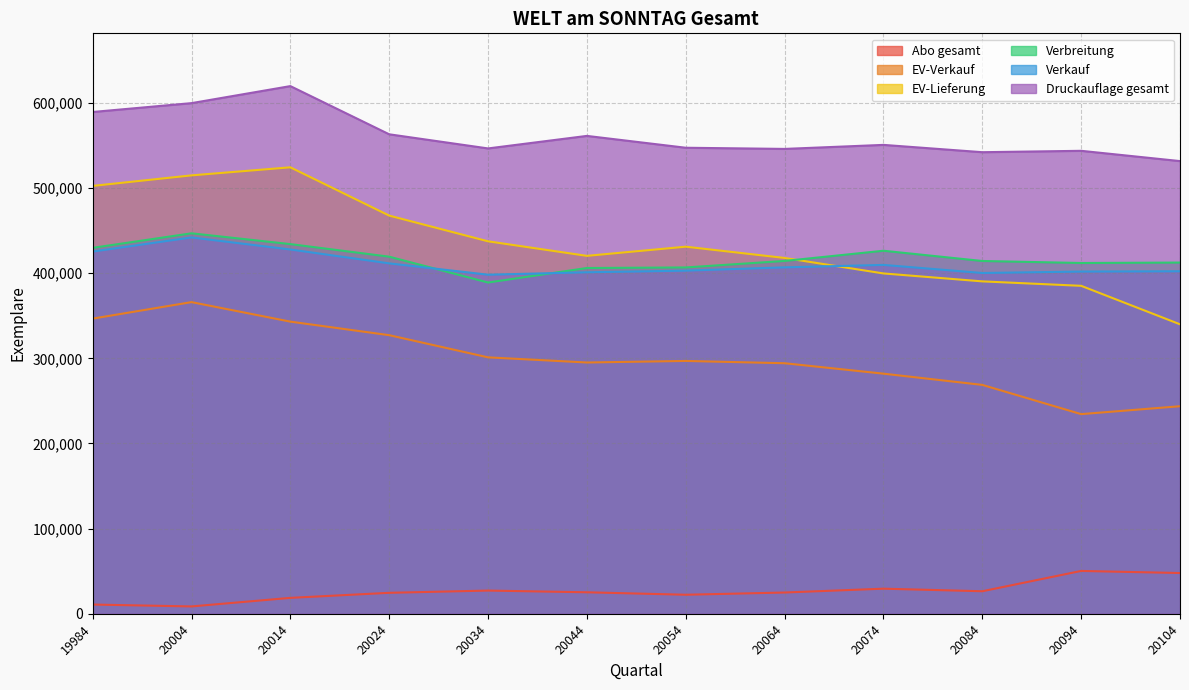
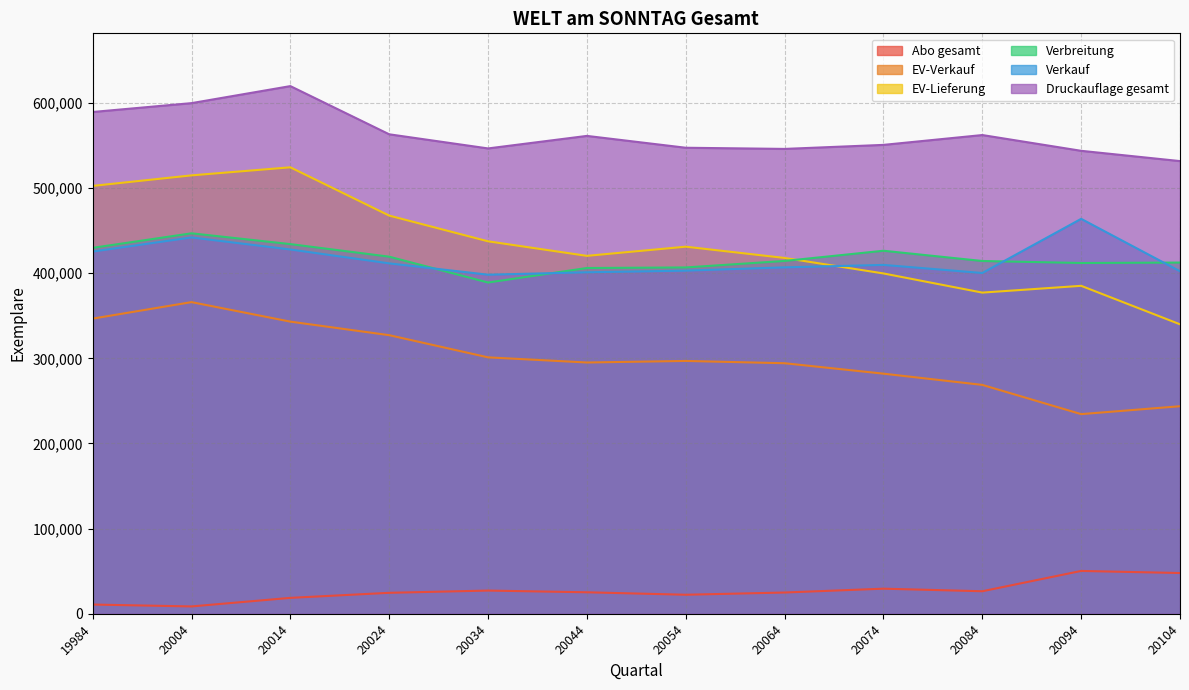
  {
    "EV-Lieferung": {
      "19984": "500,000",
      "20004": "510,000",
      "20014": "520,000",
      "20024": "470,000",
      "20034": "440,000",
      "20044": "420,000",
      "20054": "430,000",
      "20064": "420,000",
      "20074": "400,000",
-     "20084": "390,000",
+     "20084": "380,000",
      "20094": "390,000",
      "20104": "340,000"
    },
    "Verbreitung": {
      "19984": "430,000",
      "20004": "450,000",
      "20014": "430,000",
      "20024": "420,000",
      "20034": "390,000",
      "20044": "410,000",
      "20054": "410,000",
      "20064": "410,000",
      "20074": "430,000",
      "20084": "410,000",
      "20094": "410,000",
      "20104": "410,000"
    },
    "Verkauf": {
      "19984": "430,000",
      "20004": "440,000",
      "20014": "430,000",
      "20024": "410,000",
      "20034": "400,000",
      "20044": "400,000",
      "20054": "400,000",
      "20064": "410,000",
      "20074": "410,000",
      "20084": "400,000",
-     "20094": "400,000",
+     "20094": "460,000",
      "20104": "400,000"
    },
    "Druckauflage gesamt": {
      "19984": "590,000",
      "20004": "600,000",
      "20014": "620,000",
      "20024": "560,000",
      "20034": "550,000",
      "20044": "560,000",
      "20054": "550,000",
      "20064": "550,000",
      "20074": "550,000",
-     "20084": "540,000",
+     "20084": "560,000",
      "20094": "540,000",
      "20104": "530,000"
    }
  }
